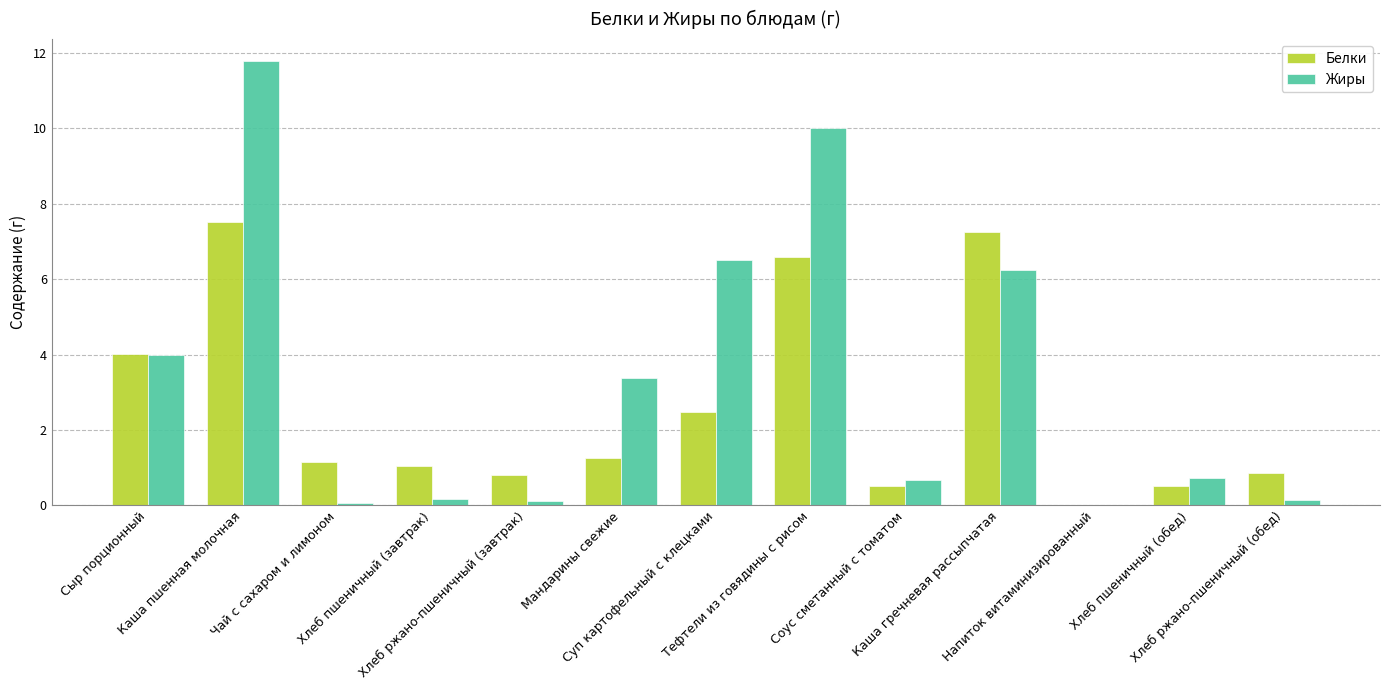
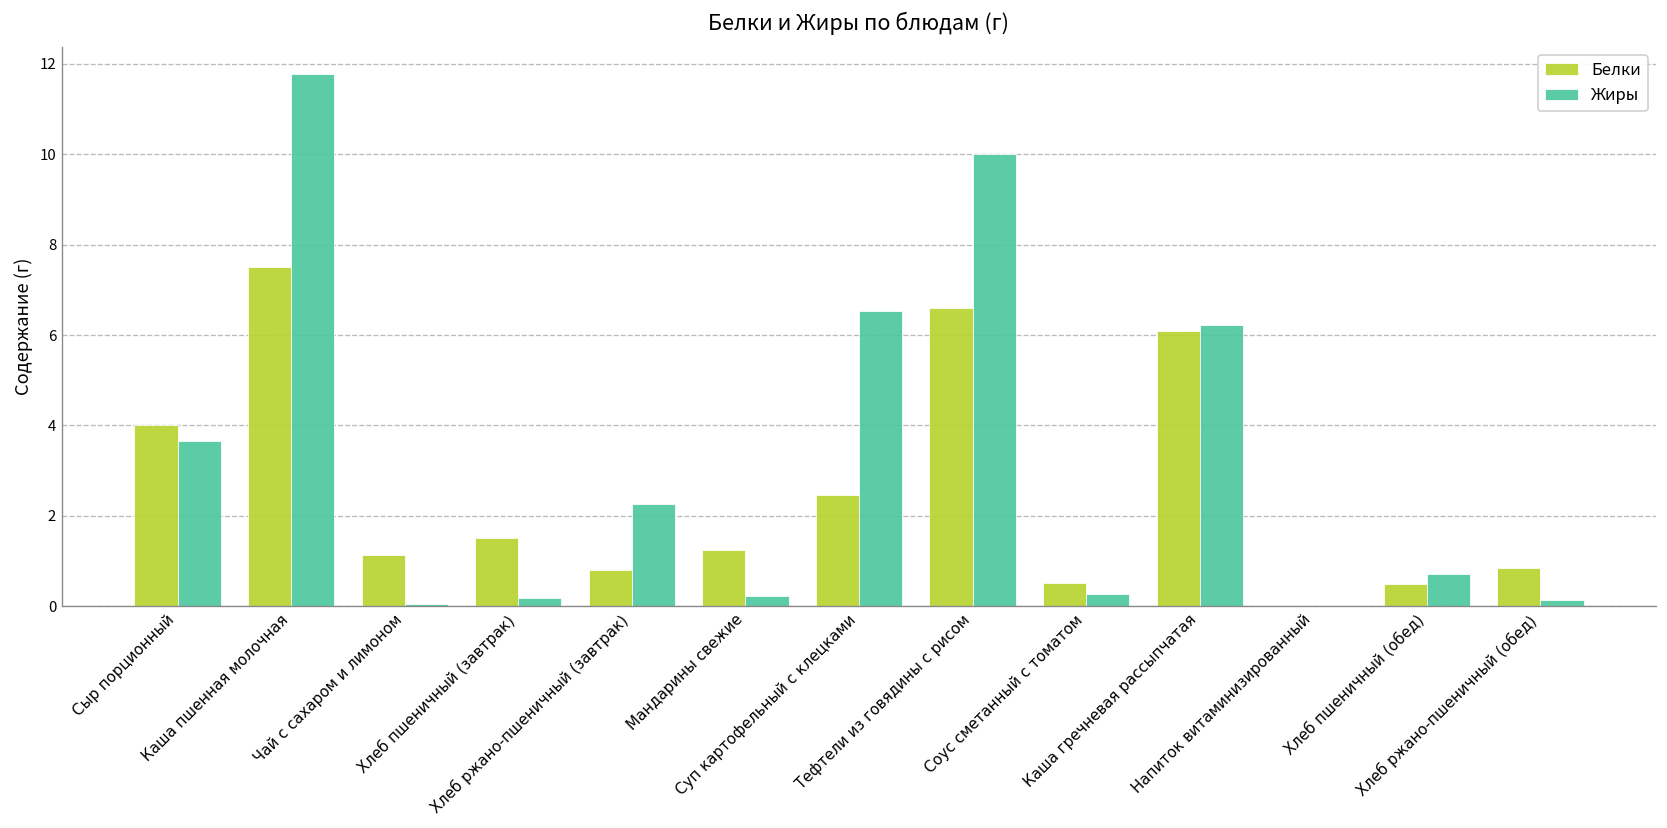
  {
    "Белки": {
      "Сыр порционный": 4.0,
      "Каша пшенная молочная": 7.5,
      "Чай с сахаром и лимоном": 1.1,
-     "Хлеб пшеничный (завтрак)": 1.1,
+     "Хлеб пшеничный (завтрак)": 1.5,
      "Хлеб ржано-пшеничный (завтрак)": 0.8,
      "Мандарины свежие": 1.3,
      "Суп картофельный с клецками": 2.5,
      "Тефтели из говядины с рисом": 6.6,
      "Соус сметанный с томатом": 0.5,
-     "Каша гречневая рассыпчатая": 7.3,
+     "Каша гречневая рассыпчатая": 6.1,
      "Напиток витаминизированный": 0.0,
      "Хлеб пшеничный (обед)": 0.5,
      "Хлеб ржано-пшеничный (обед)": 0.9
    },
    "Жиры": {
-     "Сыр порционный": 4.0,
+     "Сыр порционный": 3.7,
      "Каша пшенная молочная": 11.8,
      "Хлеб пшеничный (завтрак)": 0.2,
-     "Хлеб ржано-пшеничный (завтрак)": 0.1,
-     "Мандарины свежие": 3.4,
+     "Хлеб ржано-пшеничный (завтрак)": 2.3,
+     "Мандарины свежие": 0.2,
      "Суп картофельный с клецками": 6.5,
      "Тефтели из говядины с рисом": 10.0,
-     "Соус сметанный с томатом": 0.7,
+     "Соус сметанный с томатом": 0.3,
      "Каша гречневая рассыпчатая": 6.2,
      "Напиток витаминизированный": 0.0,
      "Хлеб пшеничный (обед)": 0.7,
      "Хлеб ржано-пшеничный (обед)": 0.1
    }
  }
